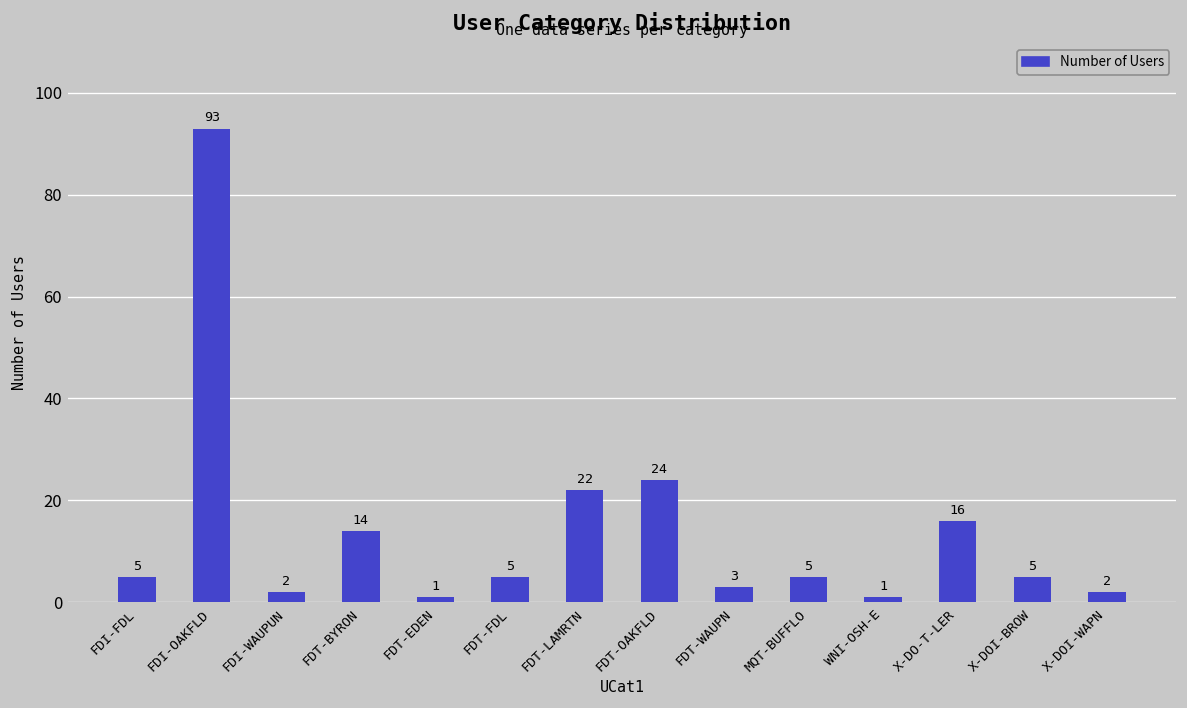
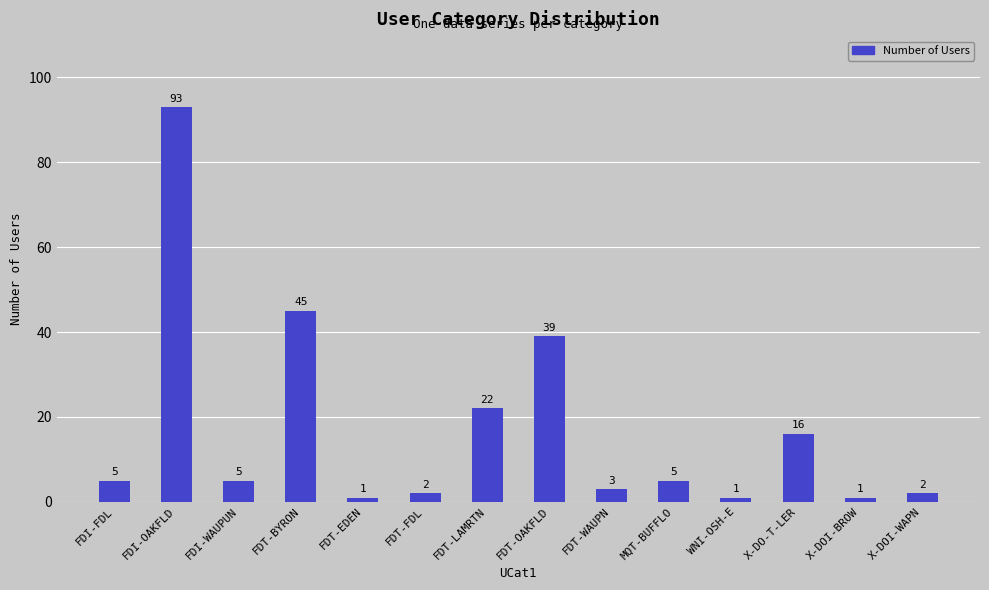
  {
    "FDI-FDL": 5,
    "FDI-OAKFLD": 93,
-   "FDI-WAUPUN": 2,
-   "FDT-BYRON": 14,
+   "FDI-WAUPUN": 5,
+   "FDT-BYRON": 45,
    "FDT-EDEN": 1,
-   "FDT-FDL": 5,
+   "FDT-FDL": 2,
    "FDT-LAMRTN": 22,
-   "FDT-OAKFLD": 24,
+   "FDT-OAKFLD": 39,
    "FDT-WAUPN": 3,
    "MQT-BUFFLO": 5,
    "WNI-OSH-E": 1,
    "X-DO-T-LER": 16,
-   "X-DOI-BROW": 5,
+   "X-DOI-BROW": 1,
    "X-DOI-WAPN": 2
  }
